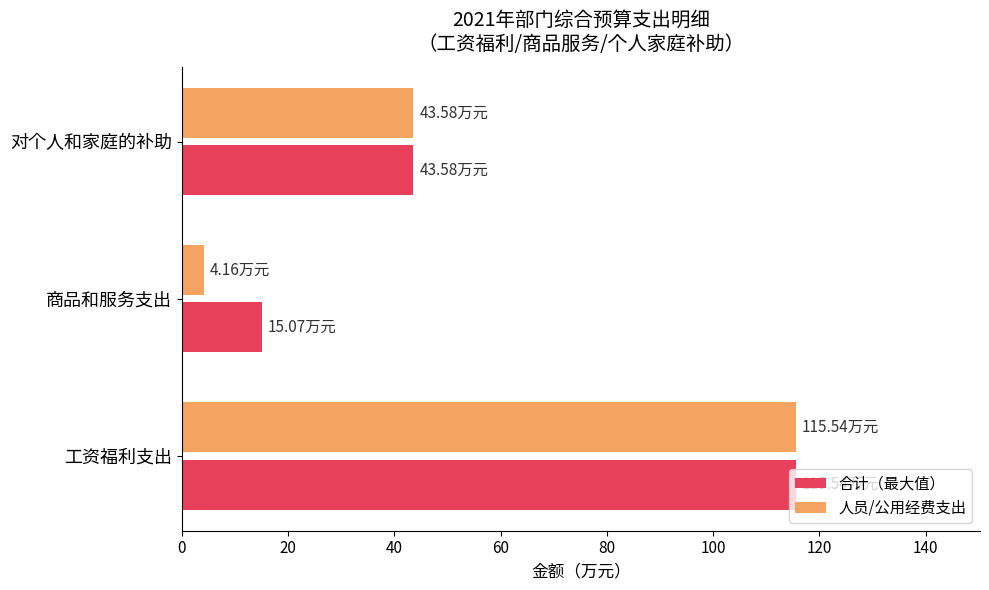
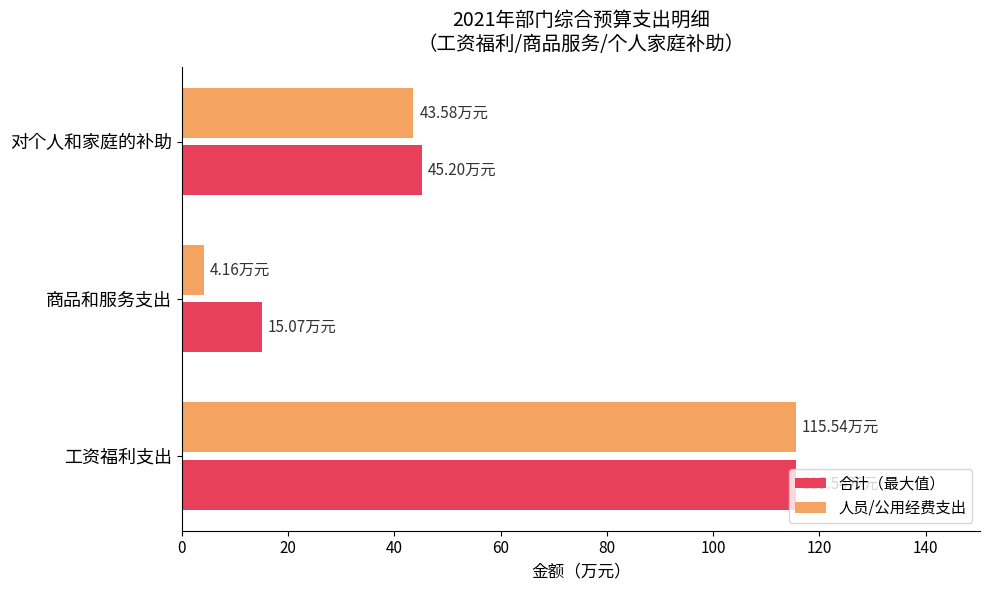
  {
    "合计（最大值）": {
-     "对个人和家庭的补助": 43.58,
+     "对个人和家庭的补助": 45.20,
      "商品和服务支出": 15.07
    },
    "人员/公用经费支出": {
      "对个人和家庭的补助": 43.58,
      "商品和服务支出": 4.16,
      "工资福利支出": 115.54
    }
  }
